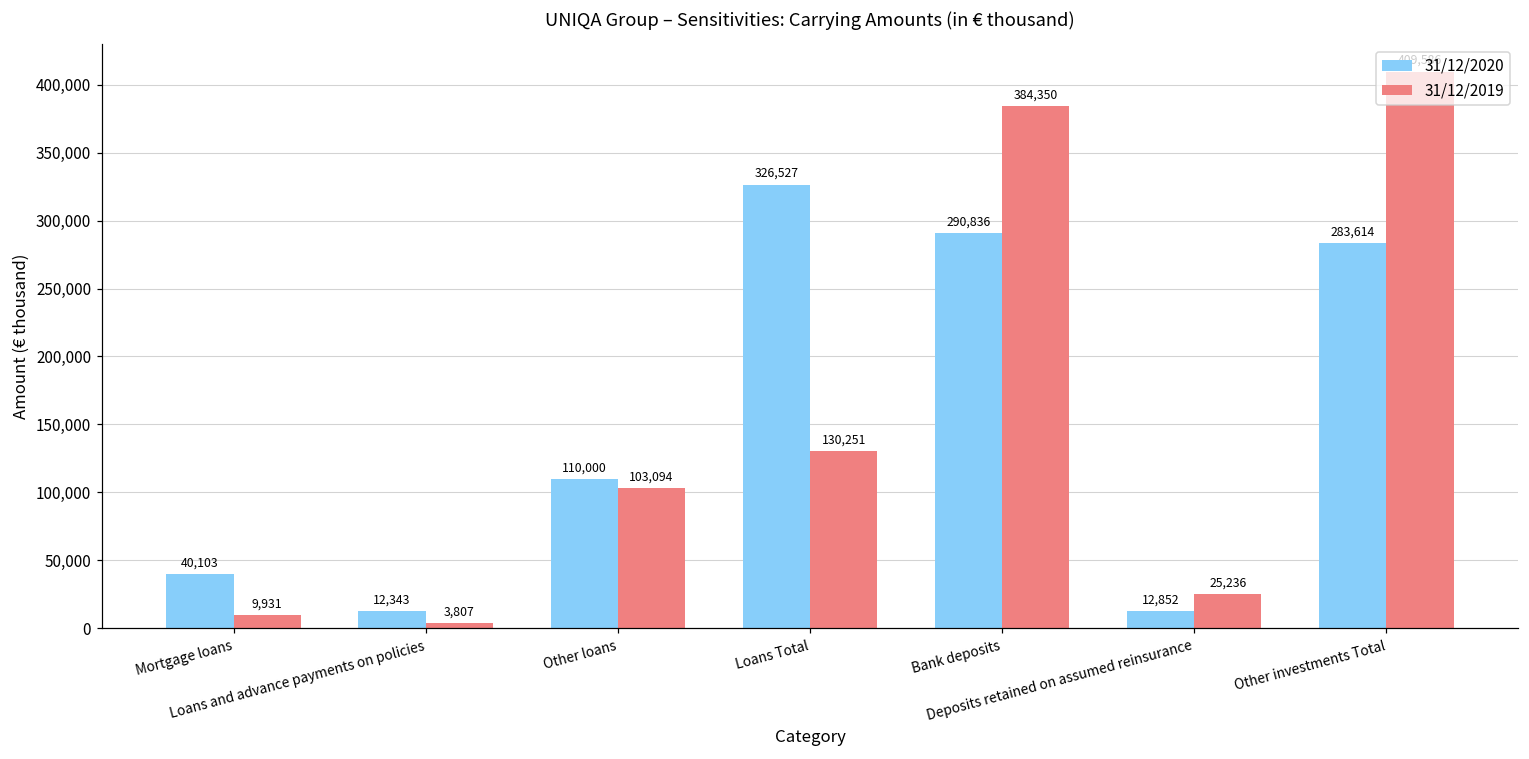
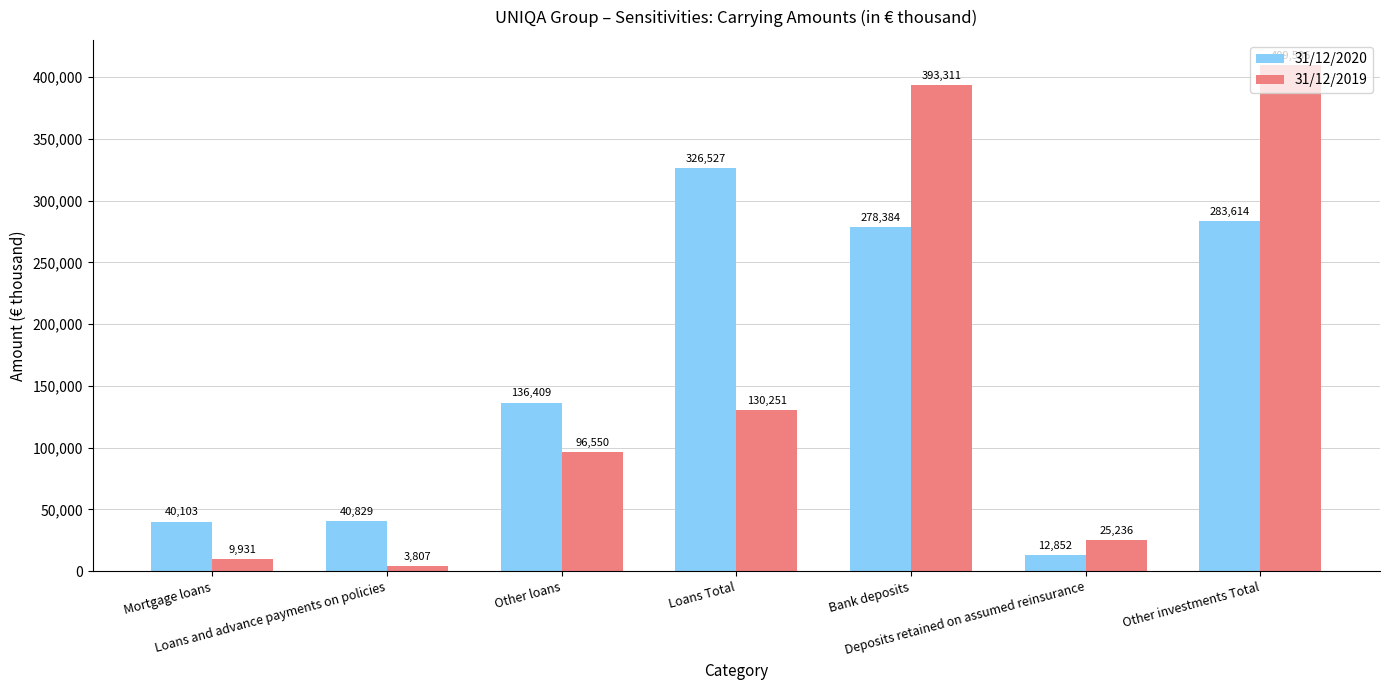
  {
    "31/12/2020": {
      "Mortgage loans": "40,103",
-     "Loans and advance payments on policies": "12,343",
-     "Other loans": "110,000",
+     "Loans and advance payments on policies": "40,829",
+     "Other loans": "136,409",
      "Loans Total": "326,527",
-     "Bank deposits": "290,836",
+     "Bank deposits": "278,384",
      "Deposits retained on assumed reinsurance": "12,852",
      "Other investments Total": "283,614"
    },
    "31/12/2019": {
      "Mortgage loans": "9,931",
      "Loans and advance payments on policies": "3,807",
-     "Other loans": "103,094",
+     "Other loans": "96,550",
      "Loans Total": "130,251",
-     "Bank deposits": "384,350",
+     "Bank deposits": "393,311",
      "Deposits retained on assumed reinsurance": "25,236"
    }
  }
